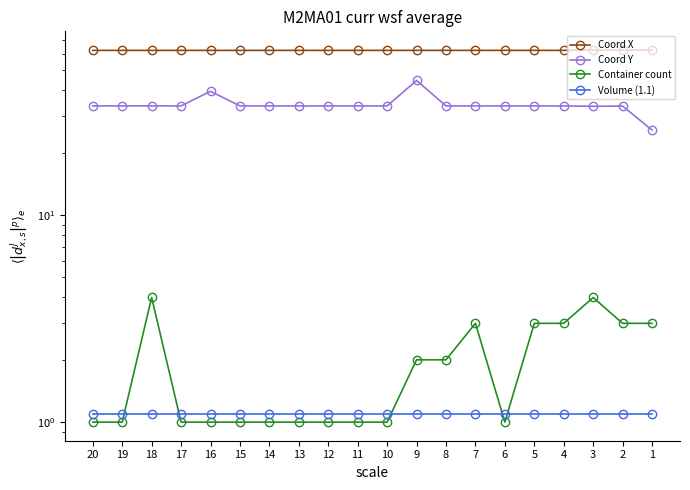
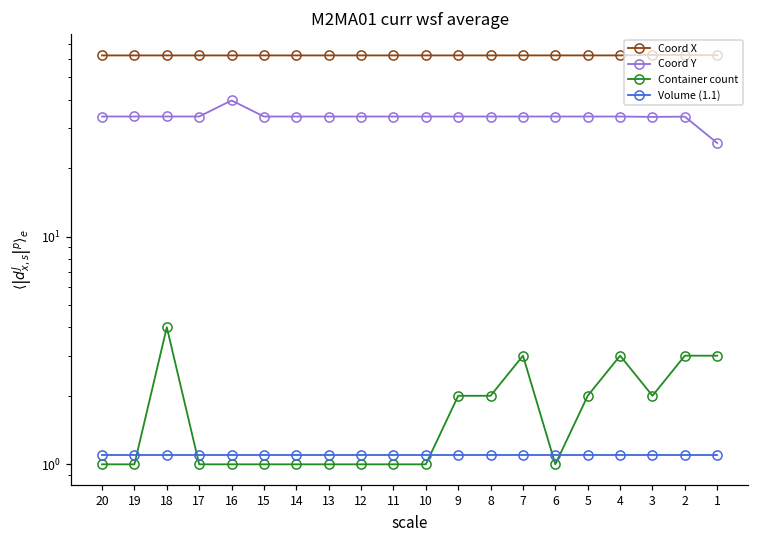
  {
    "Coord X": {
      "20": 62,
      "19": 62,
      "18": 62,
      "17": 62,
      "16": 62,
      "15": 62,
      "14": 62,
      "13": 62,
      "12": 62,
      "11": 62,
      "10": 62,
      "9": 62,
      "8": 62,
      "7": 62,
      "6": 62,
      "5": 62,
      "4": 62
    },
    "Coord Y": {
      "20": 34,
      "19": 34,
      "18": 34,
      "17": 34,
      "16": 40,
      "15": 34,
      "14": 34,
      "13": 34,
      "12": 34,
      "11": 34,
      "10": 34,
-     "9": 45,
+     "9": 34,
      "8": 34,
      "7": 34,
      "6": 34,
      "5": 34,
      "4": 34,
      "3": 34,
      "2": 34,
      "1": 26
    },
    "Container count": {
      "20": 1,
      "19": 1,
      "18": 4,
      "17": 1,
      "16": 1,
      "15": 1,
      "14": 1,
      "13": 1,
      "12": 1,
      "11": 1,
      "10": 1,
      "9": 2,
      "8": 2,
      "7": 3,
      "6": 1,
-     "5": 3,
+     "5": 2,
      "4": 3,
-     "3": 4,
+     "3": 2,
      "2": 3,
      "1": 3
    },
    "Volume (1.1)": {
      "20": 1.1,
      "19": 1.1,
      "18": 1.1,
      "17": 1.1,
      "16": 1.1,
      "15": 1.1,
      "14": 1.1,
      "13": 1.1,
      "12": 1.1,
      "11": 1.1,
      "10": 1.1,
      "9": 1.1,
      "8": 1.1,
      "7": 1.1,
      "6": 1.1,
      "5": 1.1,
      "4": 1.1,
      "3": 1.1,
      "2": 1.1,
      "1": 1.1
    }
  }
